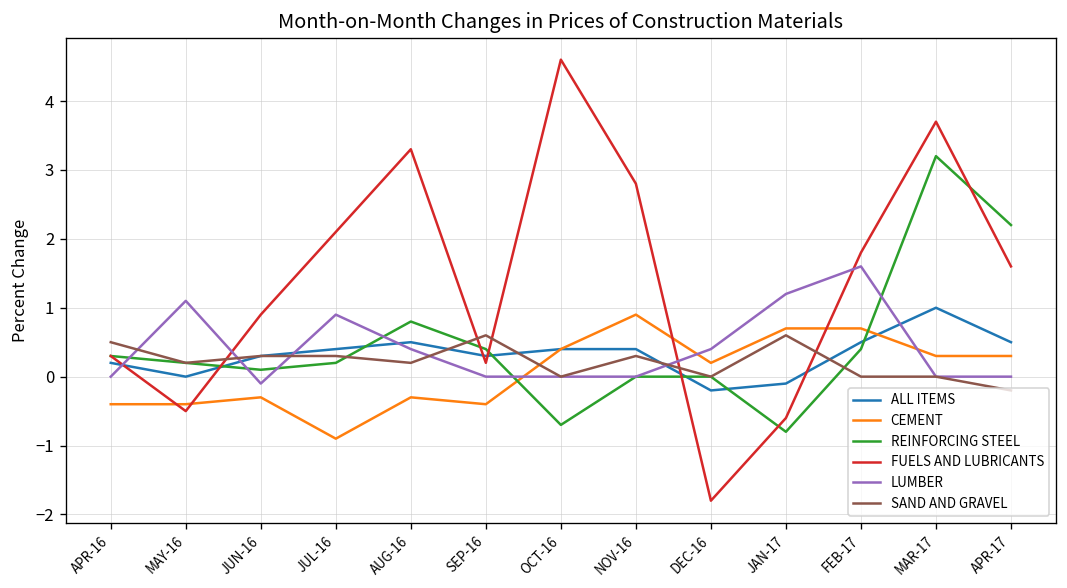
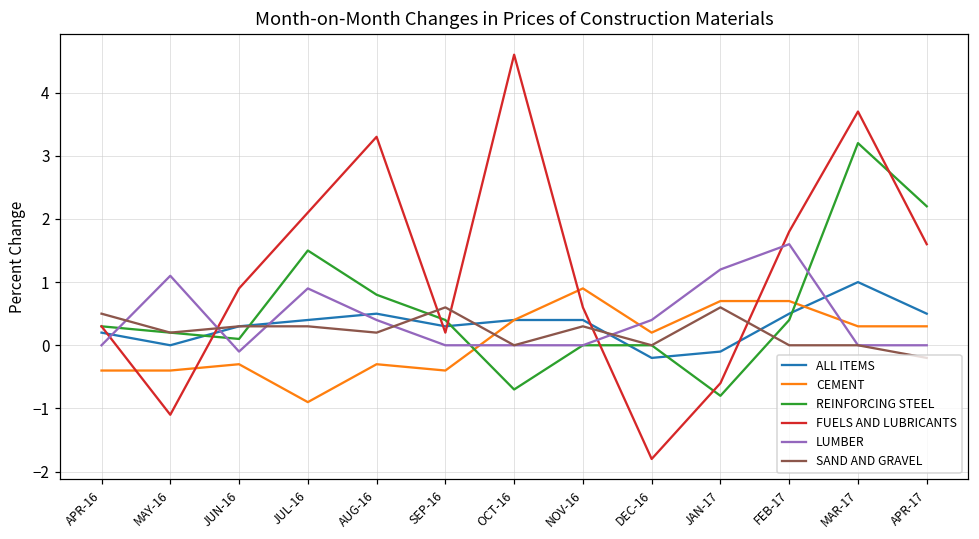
  {
    "ALL ITEMS": {
      "APR-16": 0.2,
      "MAY-16": 0.0,
      "JUL-16": 0.4,
      "AUG-16": 0.5,
      "SEP-16": 0.3,
      "NOV-16": 0.4,
      "DEC-16": -0.2,
      "JAN-17": -0.1,
      "FEB-17": 0.5,
      "MAR-17": 1.0,
      "APR-17": 0.5
    },
    "CEMENT": {
      "APR-16": -0.4,
      "MAY-16": -0.4,
      "JUN-16": -0.3,
      "JUL-16": -0.9,
      "AUG-16": -0.3,
      "SEP-16": -0.4,
      "NOV-16": 0.9,
      "DEC-16": 0.2,
      "JAN-17": 0.7,
      "FEB-17": 0.7,
      "MAR-17": 0.3,
      "APR-17": 0.3
    },
    "REINFORCING STEEL": {
      "JUN-16": 0.1,
-     "JUL-16": 0.2,
+     "JUL-16": 1.5,
      "AUG-16": 0.8,
      "SEP-16": 0.4,
      "OCT-16": -0.7,
      "JAN-17": -0.8,
      "FEB-17": 0.4,
      "MAR-17": 3.2,
      "APR-17": 2.2
    },
    "FUELS AND LUBRICANTS": {
-     "MAY-16": -0.5,
+     "MAY-16": -1.1,
      "JUN-16": 0.9,
      "JUL-16": 2.1,
      "AUG-16": 3.3,
      "SEP-16": 0.2,
      "OCT-16": 4.6,
-     "NOV-16": 2.8,
+     "NOV-16": 0.6,
      "DEC-16": -1.8,
      "JAN-17": -0.6,
      "FEB-17": 1.8,
      "MAR-17": 3.7,
      "APR-17": 1.6
    },
    "LUMBER": {
      "APR-16": 0.0,
      "MAY-16": 1.1,
      "JUN-16": -0.1,
      "JUL-16": 0.9,
      "AUG-16": 0.4,
      "SEP-16": 0.0,
      "DEC-16": 0.4,
      "JAN-17": 1.2,
      "FEB-17": 1.6,
      "APR-17": 0.0
    },
    "SAND AND GRAVEL": {
      "APR-16": 0.5,
      "JUL-16": 0.3,
      "AUG-16": 0.2,
      "SEP-16": 0.6,
      "NOV-16": 0.3,
      "JAN-17": 0.6,
      "FEB-17": 0.0,
      "APR-17": -0.2
    }
  }
